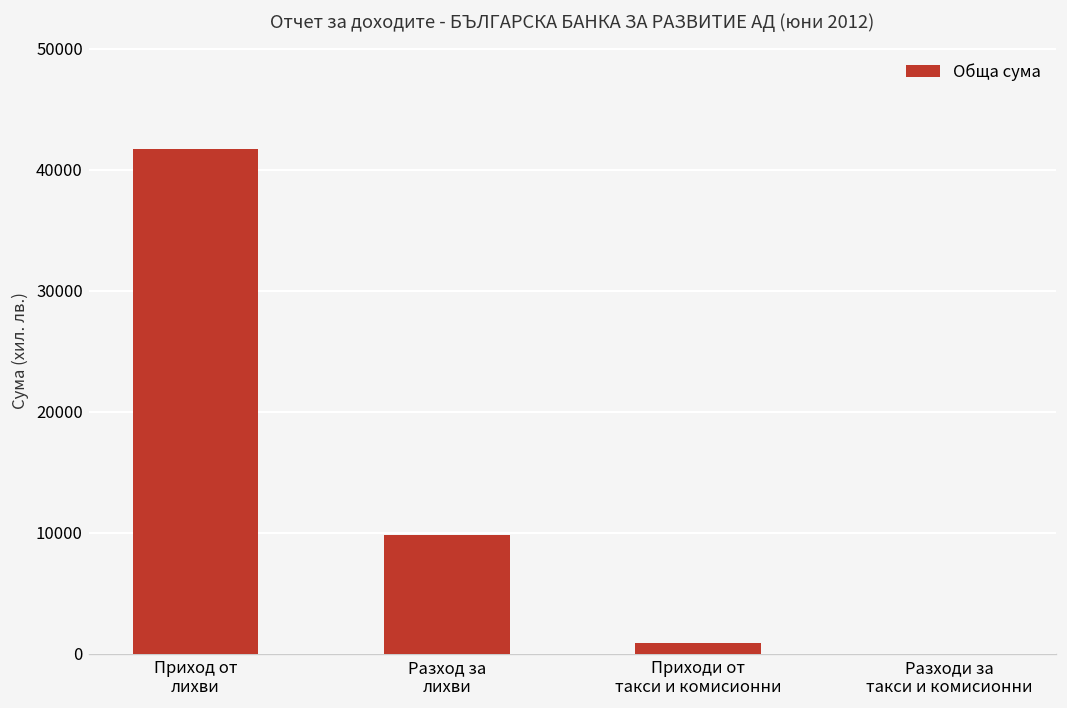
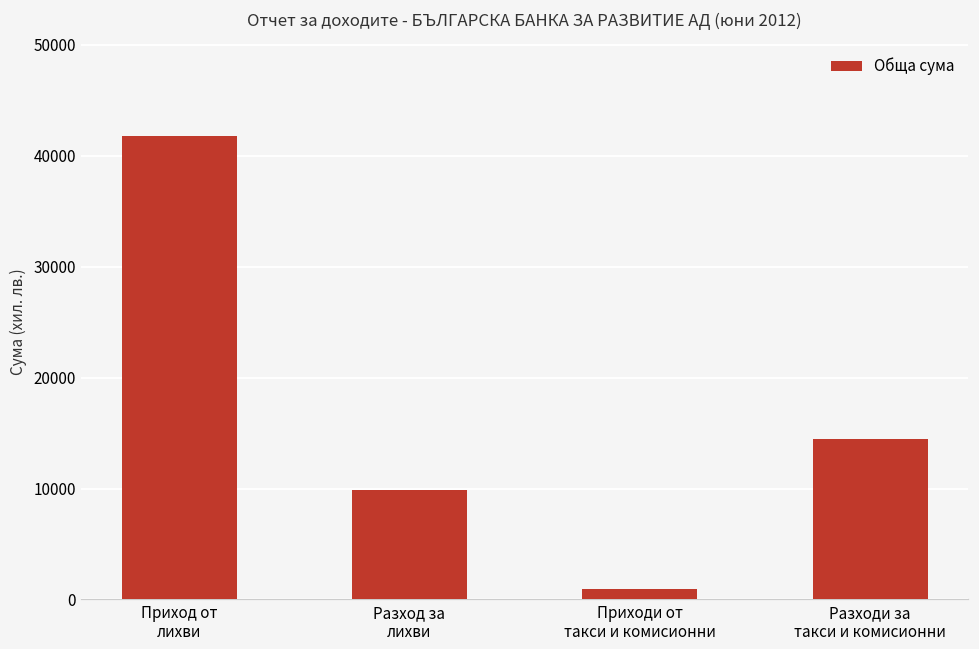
  {
    "Приход от лихви": 41700,
    "Разход за лихви": 9800,
    "Приходи от такси и комисионни": 900,
-   "Разходи за такси и комисионни": 0
+   "Разходи за такси и комисионни": 14500
  }
